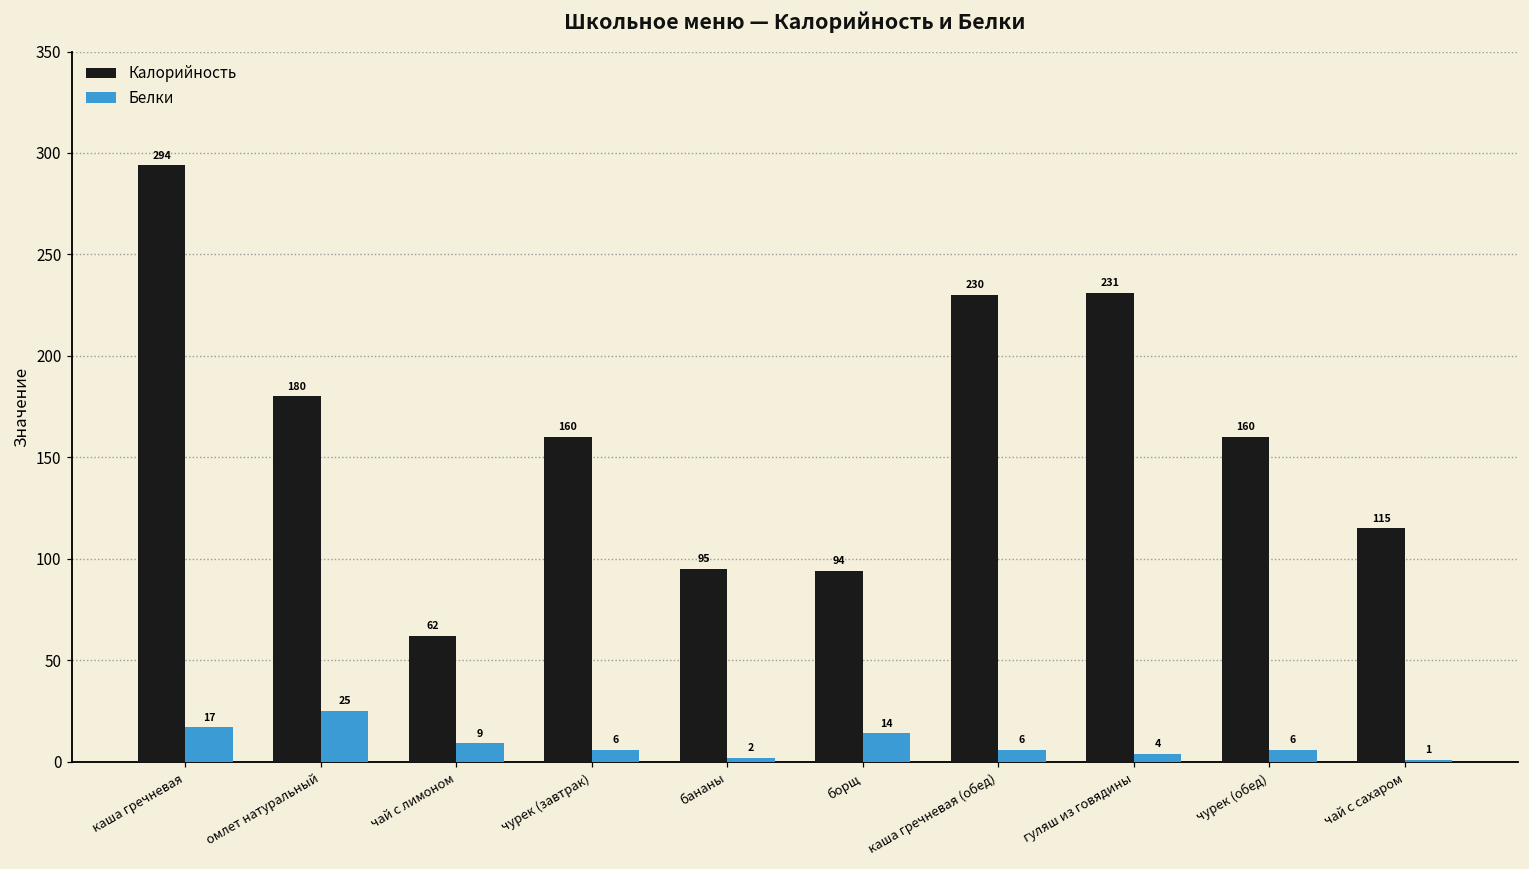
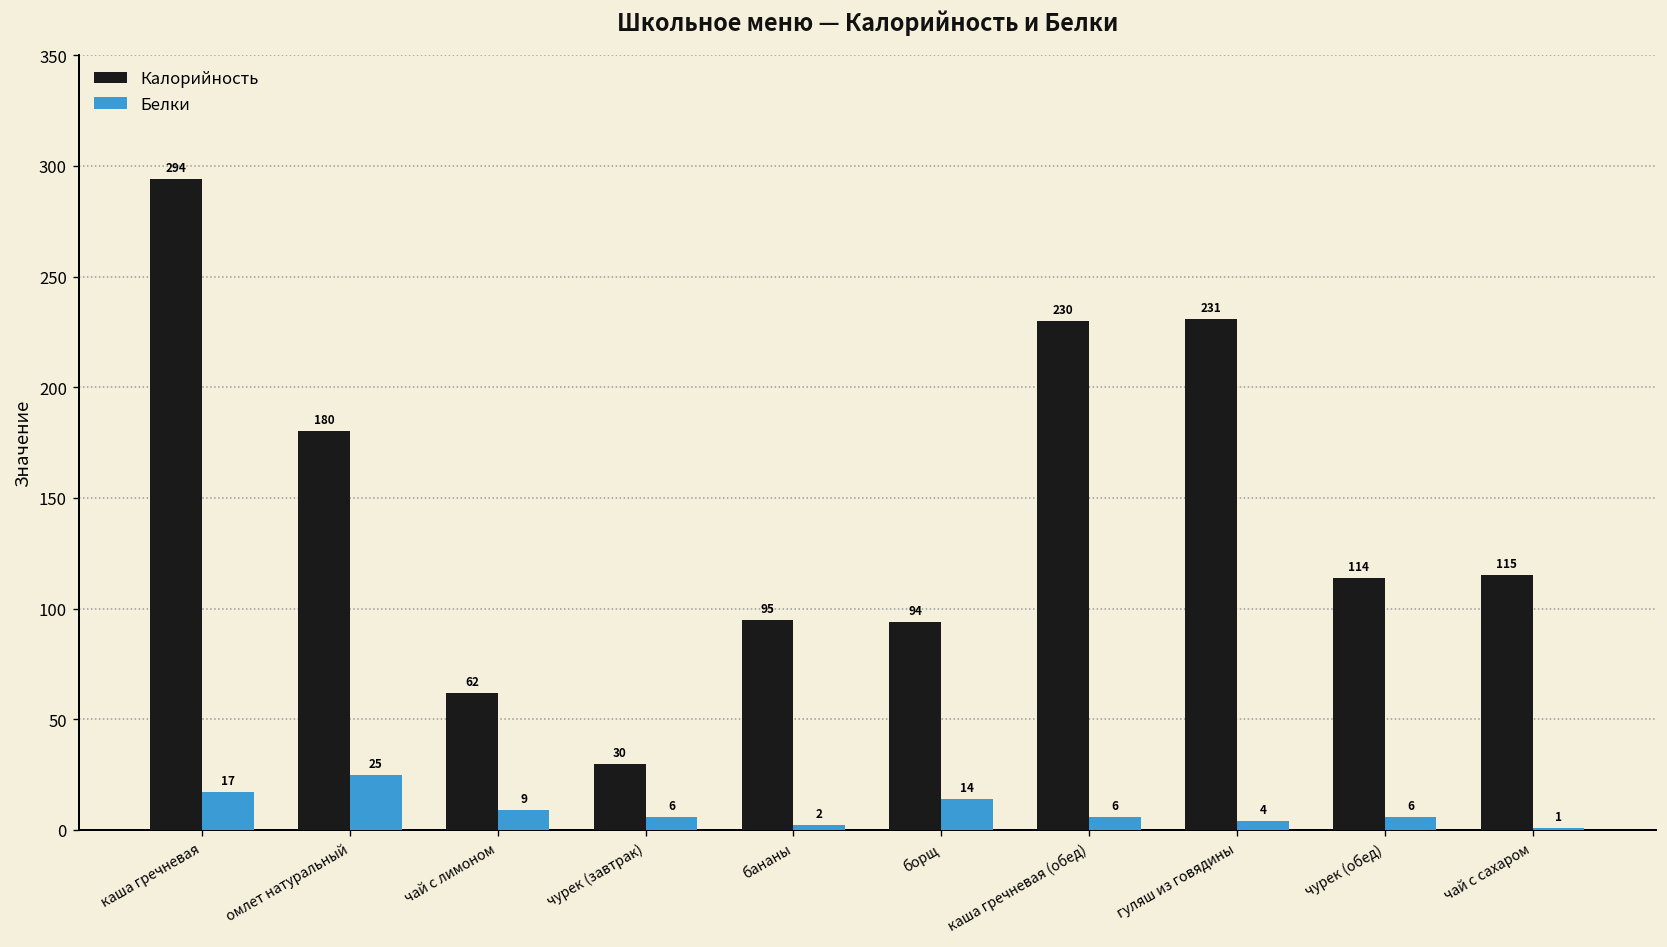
  {
    "Калорийность": {
      "каша гречневая": 294,
      "омлет натуральный": 180,
      "чай с лимоном": 62,
-     "чурек (завтрак)": 160,
+     "чурек (завтрак)": 30,
      "бананы": 95,
      "борщ": 94,
      "каша гречневая (обед)": 230,
      "гуляш из говядины": 231,
-     "чурек (обед)": 160,
+     "чурек (обед)": 114,
      "чай с сахаром": 115
    },
    "Белки": {
      "каша гречневая": 17,
      "омлет натуральный": 25,
      "чай с лимоном": 9,
      "чурек (завтрак)": 6,
      "бананы": 2,
      "борщ": 14,
      "каша гречневая (обед)": 6,
      "гуляш из говядины": 4,
      "чурек (обед)": 6,
      "чай с сахаром": 1
    }
  }
